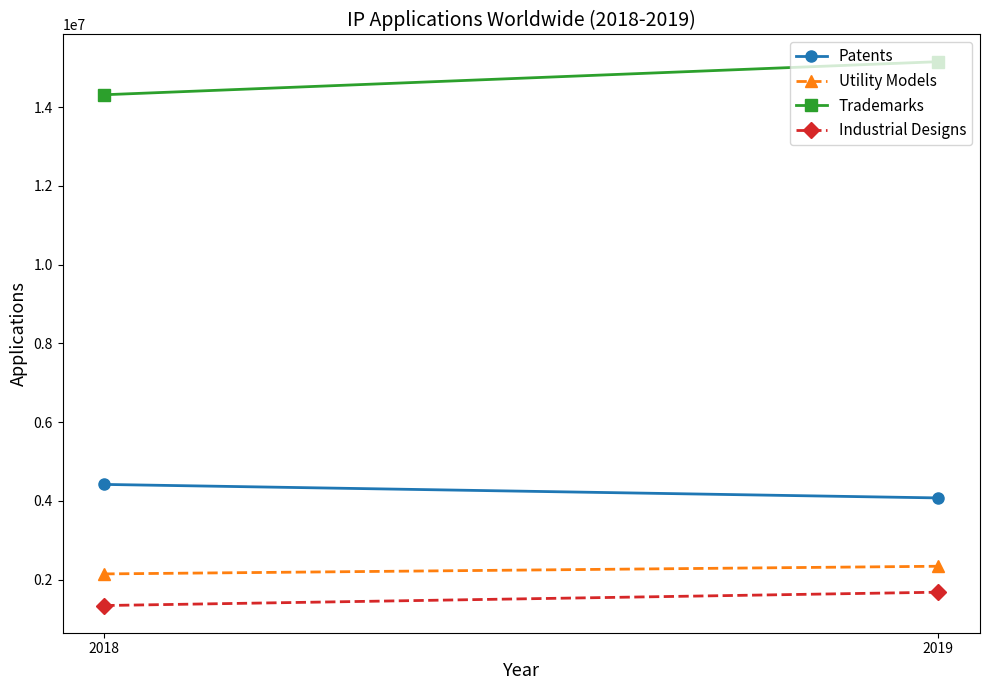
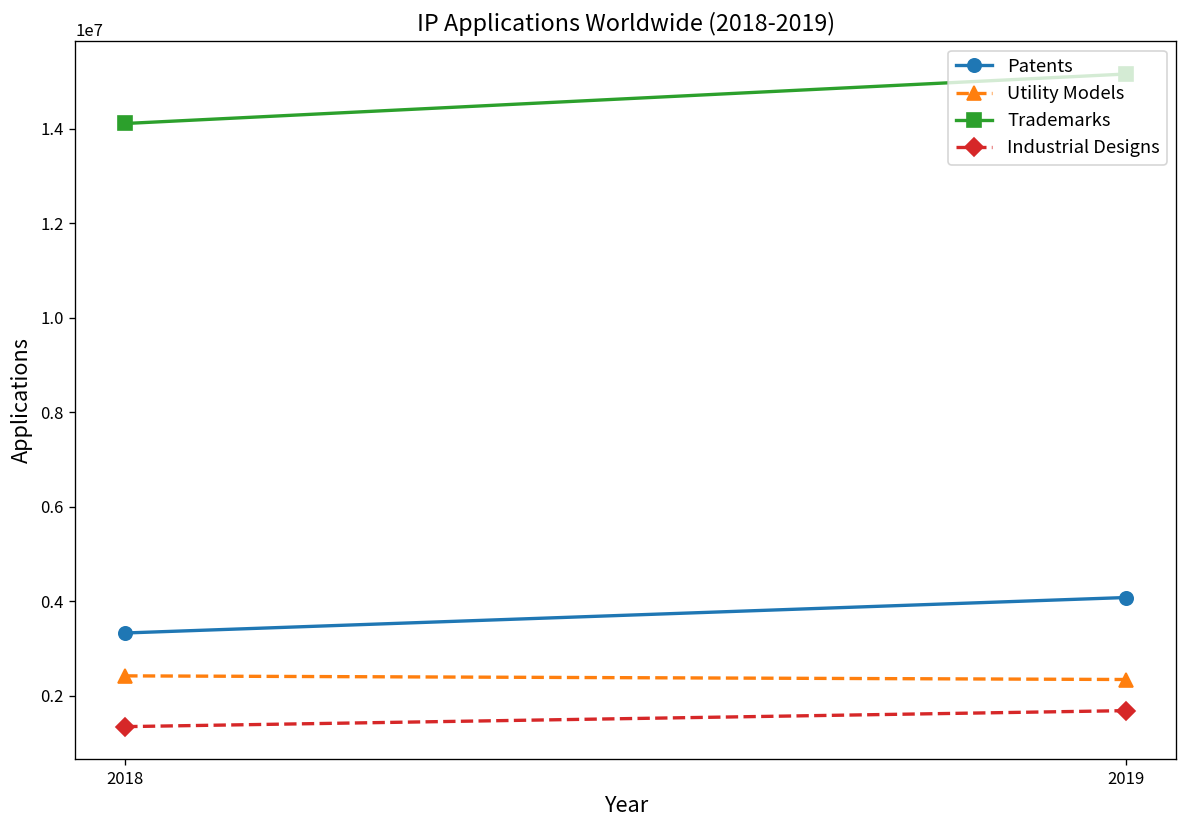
  {
    "Patents": {
-     "2018": 4400000,
+     "2018": 3300000,
      "2019": 4100000
    },
    "Utility Models": {
-     "2018": 2100000,
+     "2018": 2400000,
      "2019": 2300000
    },
    "Trademarks": {
-     "2018": 14300000
+     "2018": 14100000
    },
    "Industrial Designs": {
      "2018": 1300000,
      "2019": 1700000
    }
  }
